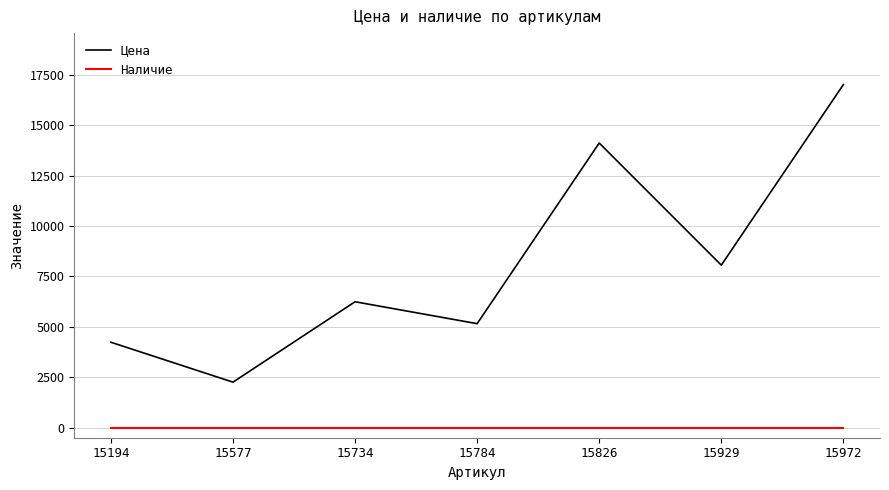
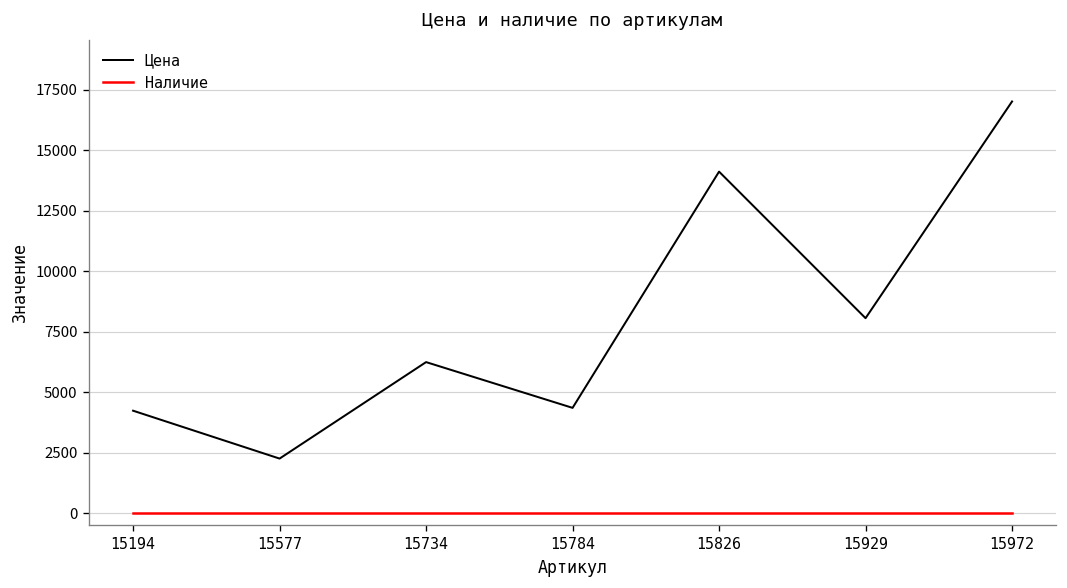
  {
    "Цена": {
      "15194": 4200,
      "15577": 2300,
      "15734": 6200,
-     "15784": 5200,
+     "15784": 4400,
      "15826": 14100,
      "15929": 8100,
      "15972": 17000
    },
    "Наличие": {
      "15194": 0,
      "15577": 0,
      "15734": 0,
      "15784": 0,
      "15826": 0,
      "15929": 0,
      "15972": 0
    }
  }
